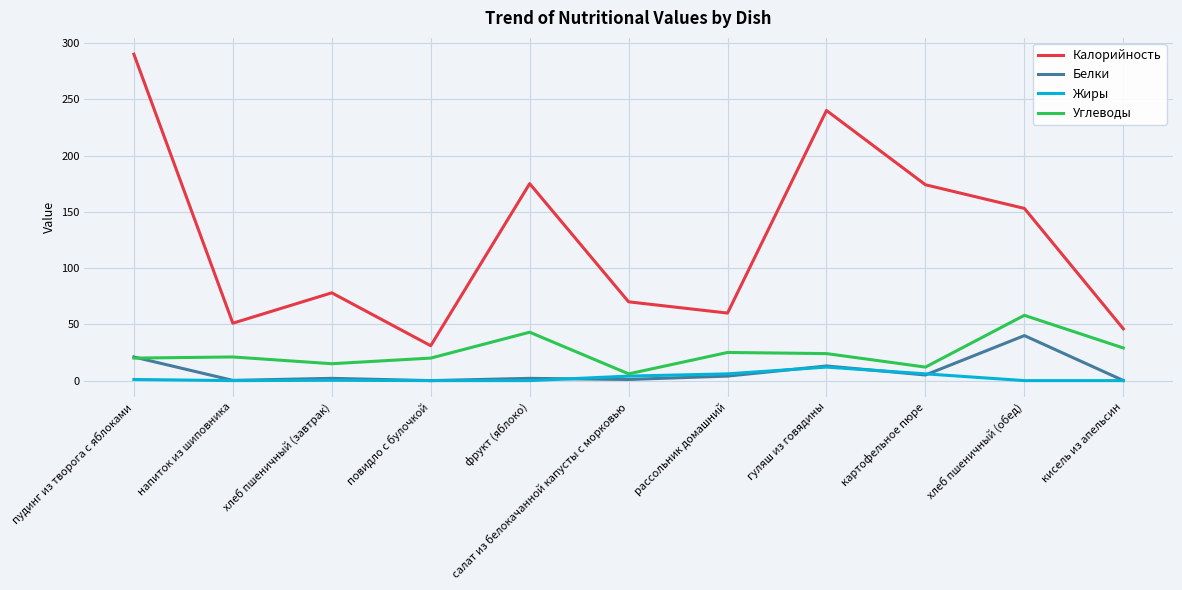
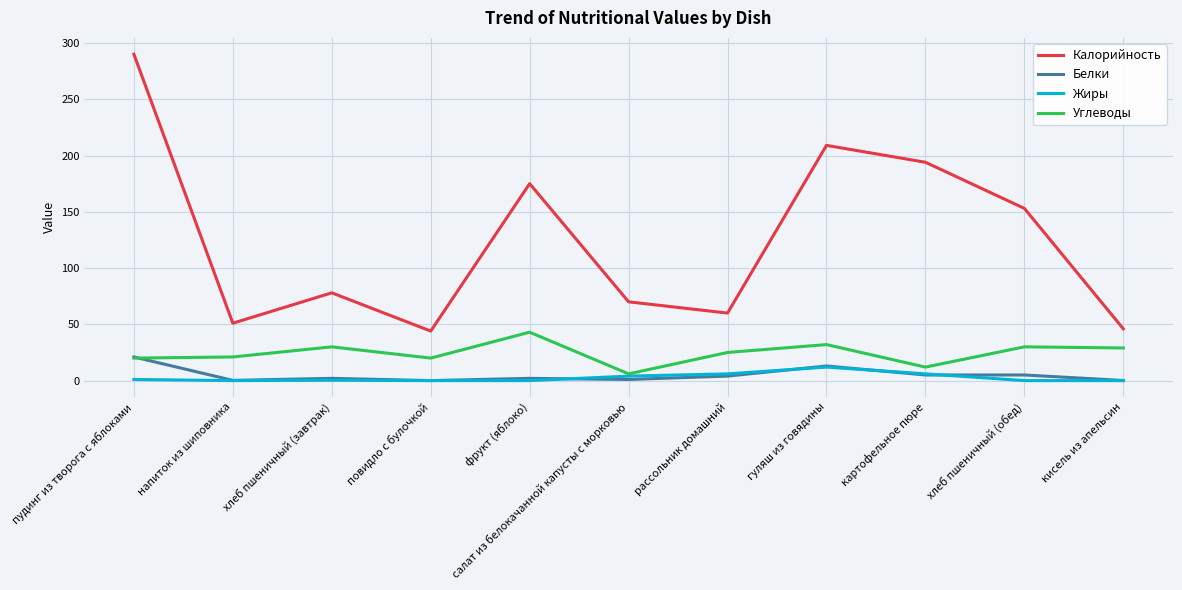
  {
    "Калорийность": {
      "пудинг из творога с яблоками": 290,
      "напиток из шиповника": 51,
      "хлеб пшеничный (завтрак)": 78,
-     "повидло с булочкой": 31,
+     "повидло с булочкой": 44,
      "фрукт (яблоко)": 175,
      "салат из белокачанной капусты с морковью": 70,
      "рассольник домашний": 60,
-     "гуляш из говядины": 240,
-     "картофельное пюре": 174,
+     "гуляш из говядины": 209,
+     "картофельное пюре": 194,
      "хлеб пшеничный (обед)": 153,
      "кисель из апельсин": 46
    },
    "Белки": {
      "салат из белокачанной капусты с морковью": 1,
-     "хлеб пшеничный (обед)": 40
+     "хлеб пшеничный (обед)": 5
    },
    "Жиры": {
      "пудинг из творога с яблоками": 1,
      "хлеб пшеничный (обед)": 0
    },
    "Углеводы": {
      "напиток из шиповника": 21,
-     "хлеб пшеничный (завтрак)": 15,
+     "хлеб пшеничный (завтрак)": 30,
      "повидло с булочкой": 20,
      "фрукт (яблоко)": 43,
      "рассольник домашний": 25,
-     "гуляш из говядины": 24,
+     "гуляш из говядины": 32,
      "картофельное пюре": 12,
-     "хлеб пшеничный (обед)": 58,
+     "хлеб пшеничный (обед)": 30,
      "кисель из апельсин": 29
    }
  }
